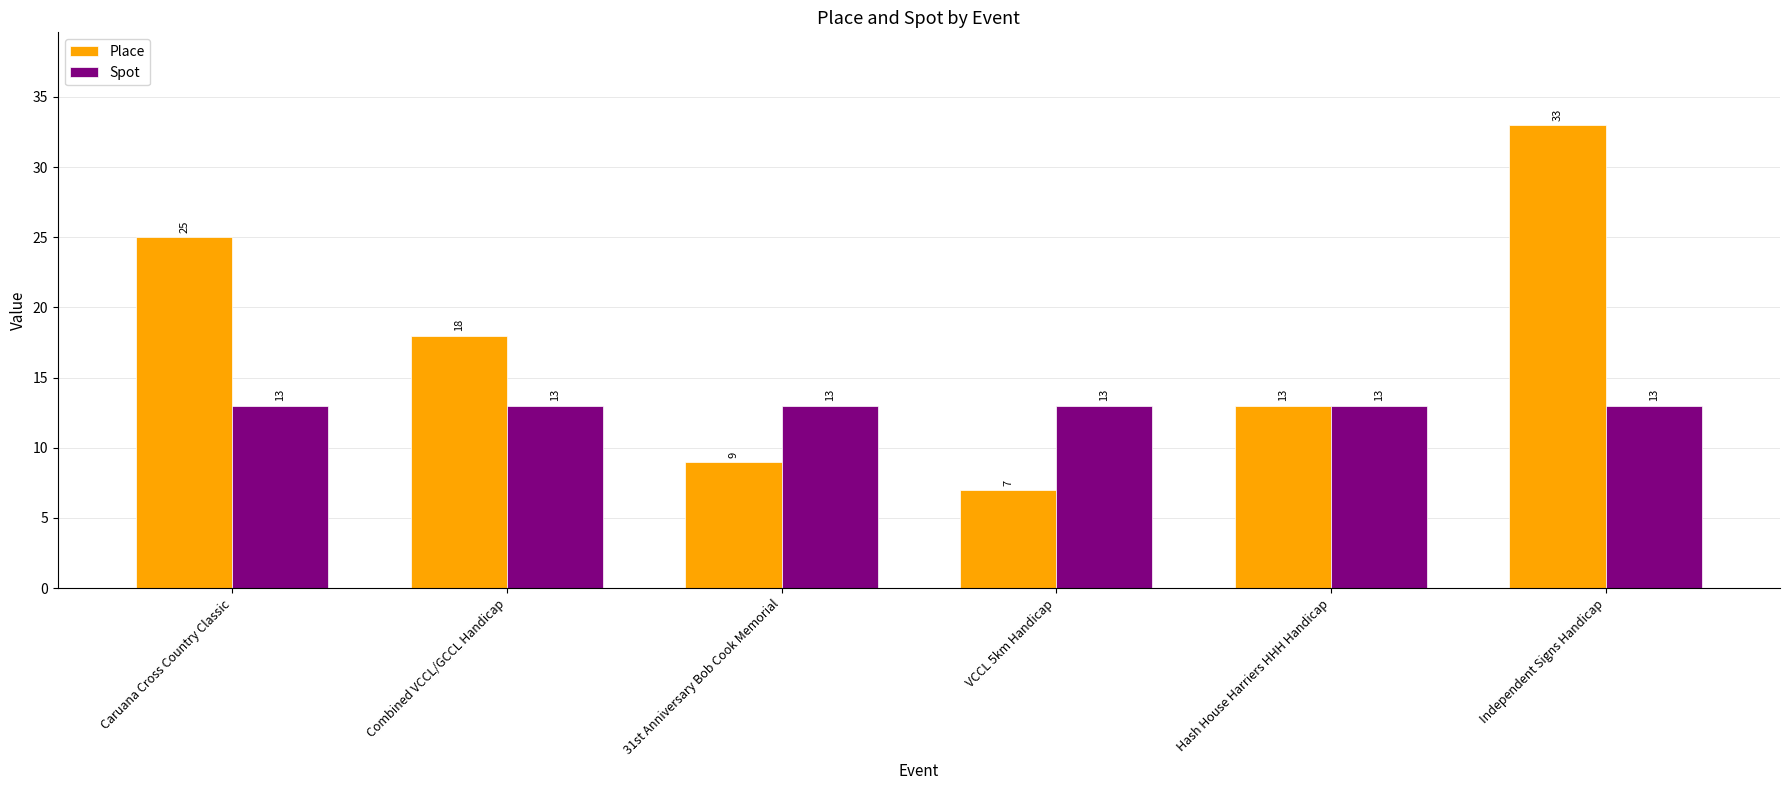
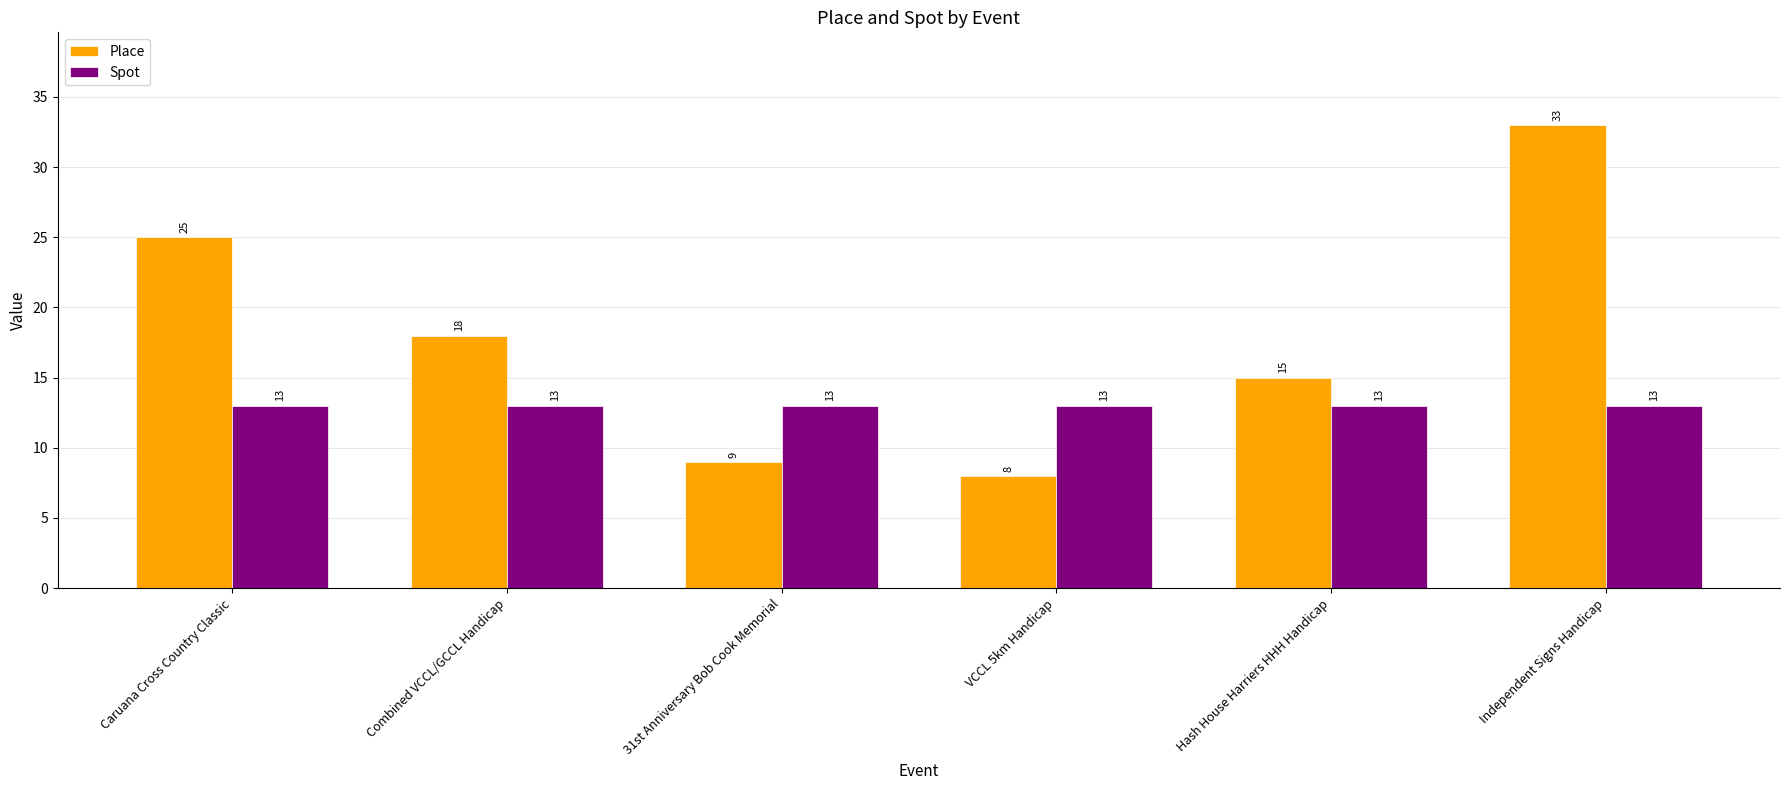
  {
    "Place": {
      "Caruana Cross Country Classic": 25,
      "Combined VCCL/GCCL Handicap": 18,
      "31st Anniversary Bob Cook Memorial": 9,
-     "VCCL 5km Handicap": 7,
-     "Hash House Harriers HHH Handicap": 13,
+     "VCCL 5km Handicap": 8,
+     "Hash House Harriers HHH Handicap": 15,
      "Independent Signs Handicap": 33
    },
    "Spot": {
      "Caruana Cross Country Classic": 13,
      "Combined VCCL/GCCL Handicap": 13,
      "31st Anniversary Bob Cook Memorial": 13,
      "VCCL 5km Handicap": 13,
      "Hash House Harriers HHH Handicap": 13,
      "Independent Signs Handicap": 13
    }
  }
